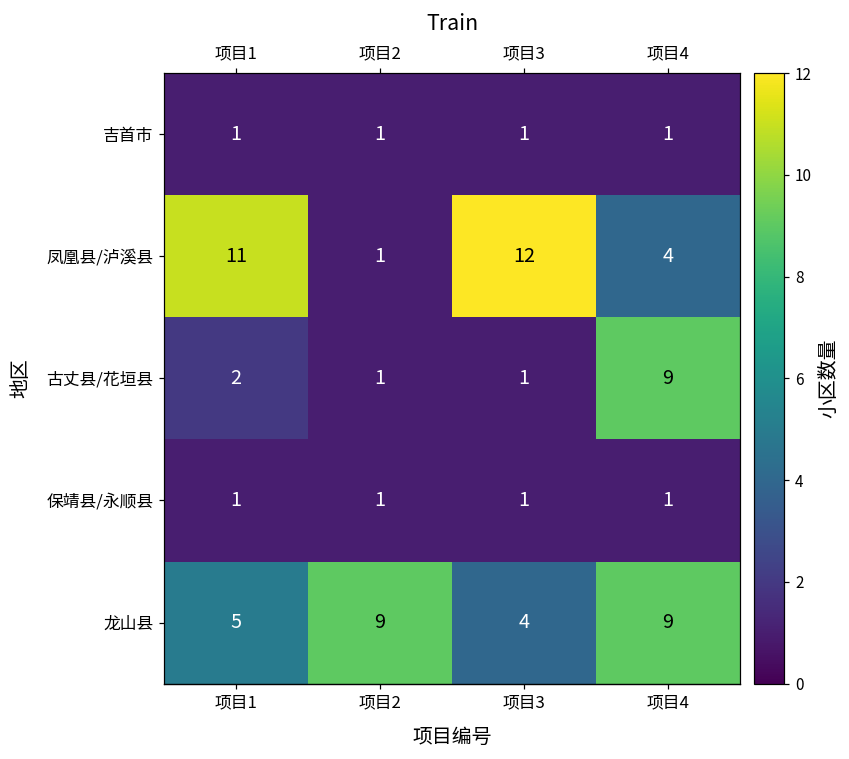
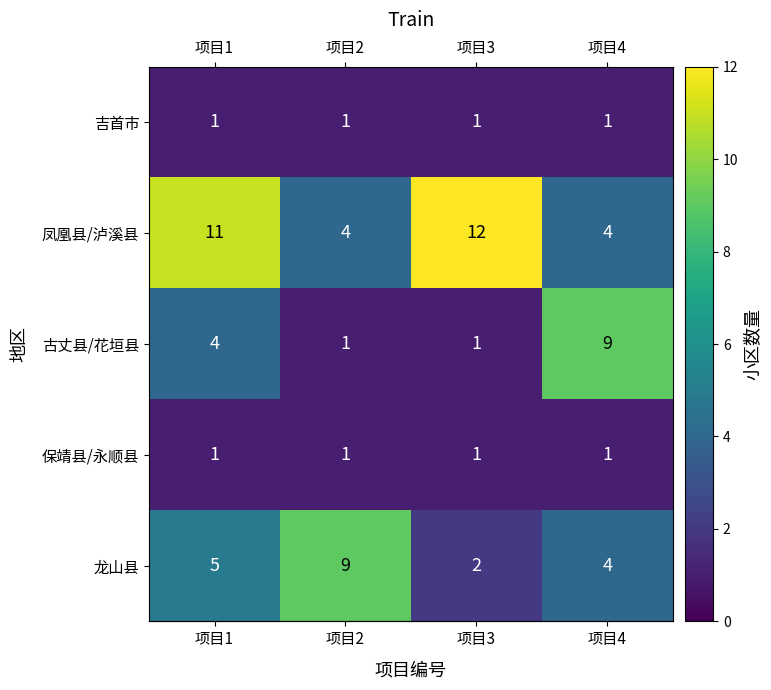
  {
    "吉首市": {
      "项目1": 1,
      "项目2": 1,
      "项目3": 1,
      "项目4": 1
    },
    "凤凰县/泸溪县": {
      "项目1": 11,
-     "项目2": 1,
+     "项目2": 4,
      "项目3": 12,
      "项目4": 4
    },
    "古丈县/花垣县": {
-     "项目1": 2,
+     "项目1": 4,
      "项目2": 1,
      "项目3": 1,
      "项目4": 9
    },
    "保靖县/永顺县": {
      "项目1": 1,
      "项目2": 1,
      "项目3": 1,
      "项目4": 1
    },
    "龙山县": {
      "项目1": 5,
      "项目2": 9,
-     "项目3": 4,
-     "项目4": 9
+     "项目3": 2,
+     "项目4": 4
    }
  }
